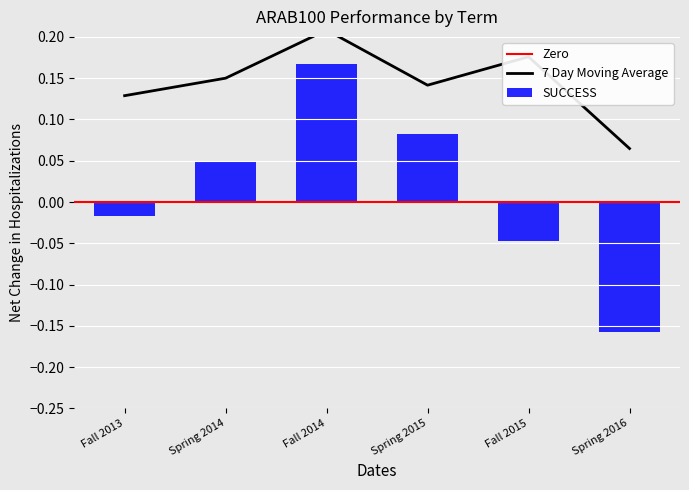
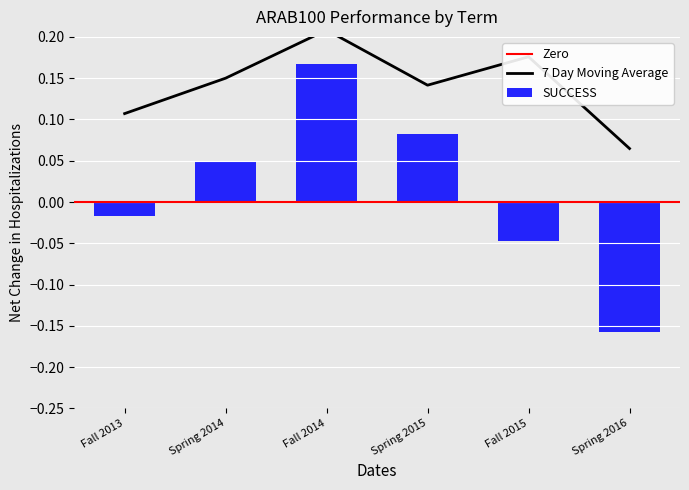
  {
    "SUCCESS": {
      "Fall 2013": -0.02,
      "Spring 2014": 0.05,
      "Fall 2014": 0.17,
      "Spring 2015": 0.08,
      "Fall 2015": -0.05,
      "Spring 2016": -0.16
    },
    "7 Day Moving Average": {
-     "Fall 2013": 0.13,
+     "Fall 2013": 0.11,
      "Spring 2014": 0.15,
      "Spring 2015": 0.14,
      "Spring 2016": 0.06
    }
  }
